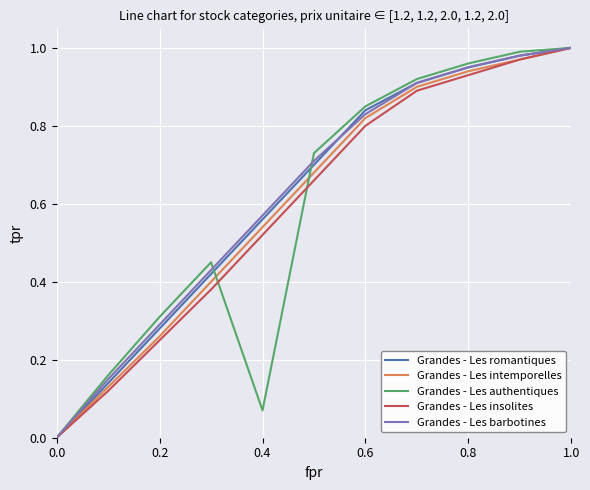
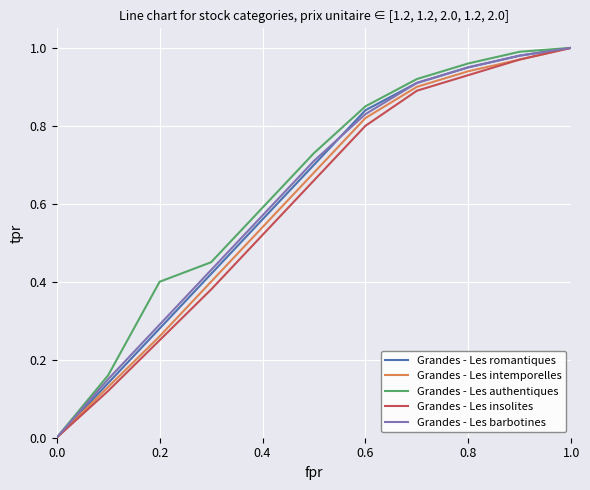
  {
    "Grandes - Les authentiques": {
-     "0.2": 0.31,
-     "0.4": 0.07,
+     "0.2": 0.40,
+     "0.4": 0.59,
      "0.6": 0.85,
      "0.8": 0.96
    }
  }
